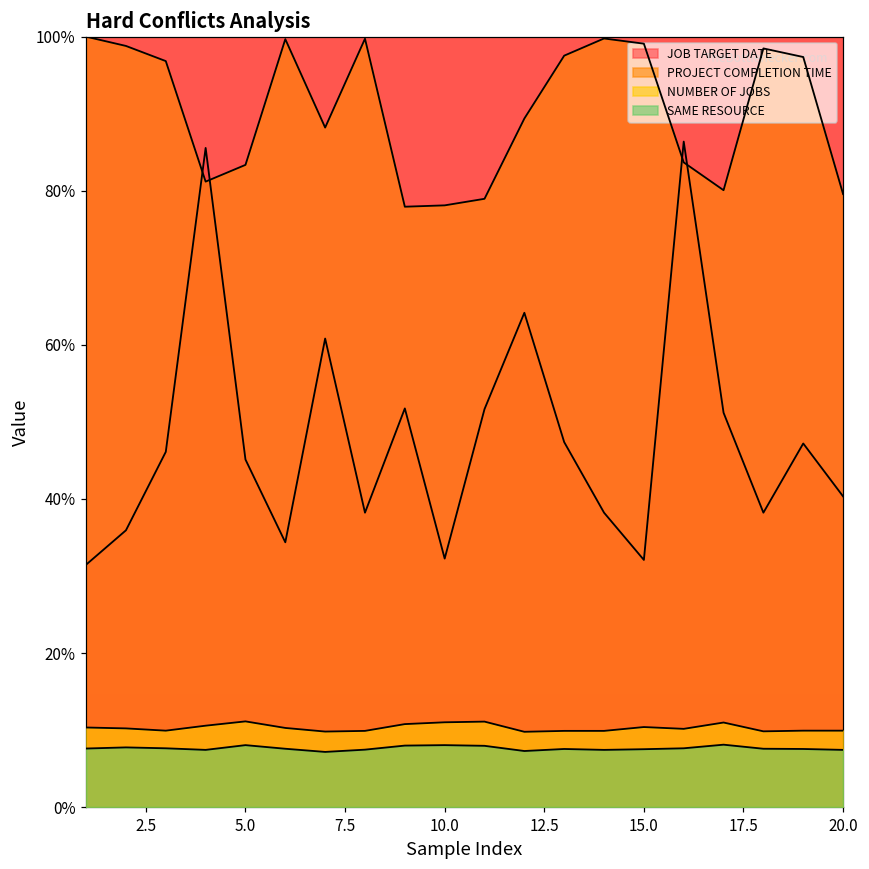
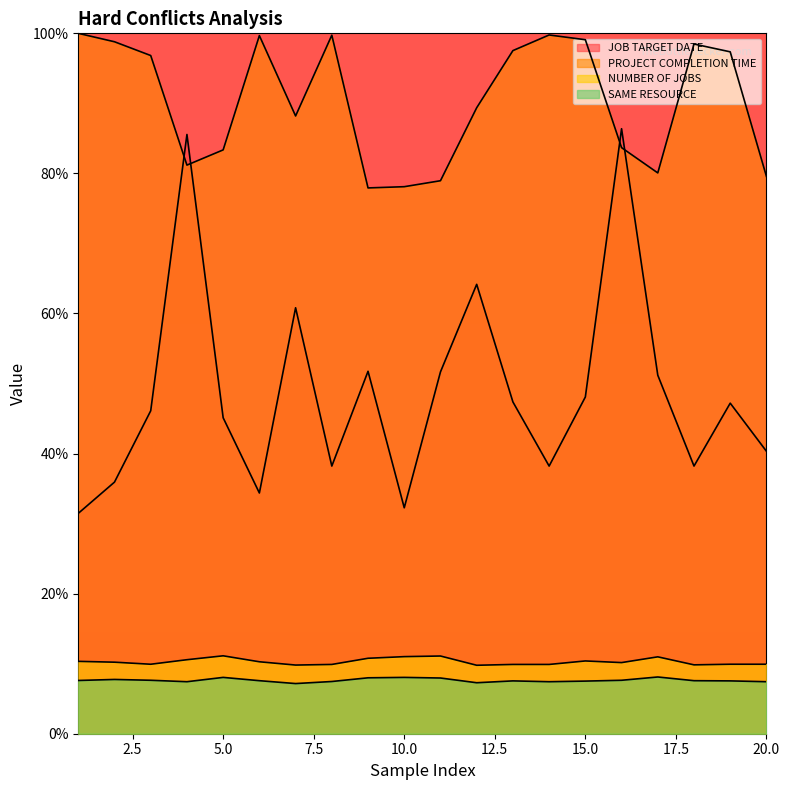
  {
    "JOB TARGET DATE": {
      "5.0": "45%",
      "10.0": "32%",
-     "15.0": "32%",
+     "15.0": "48%",
      "20.0": "40%"
    },
    "PROJECT COMPLETION TIME": {
      "5.0": "83%",
      "10.0": "78%",
      "20.0": "80%"
    },
    "NUMBER OF JOBS": {
      "5.0": "11%",
      "10.0": "11%",
      "15.0": "10%",
      "20.0": "10%"
    },
    "SAME RESOURCE": {
      "5.0": "8%",
      "10.0": "8%",
      "15.0": "8%",
      "20.0": "7%"
    }
  }
